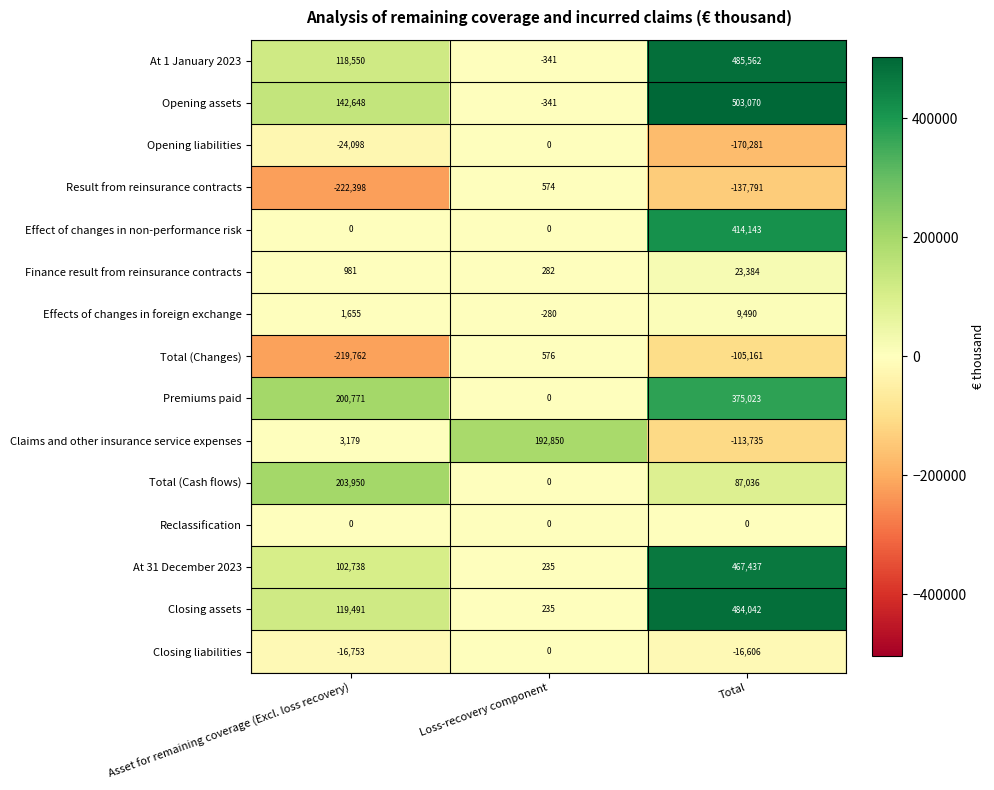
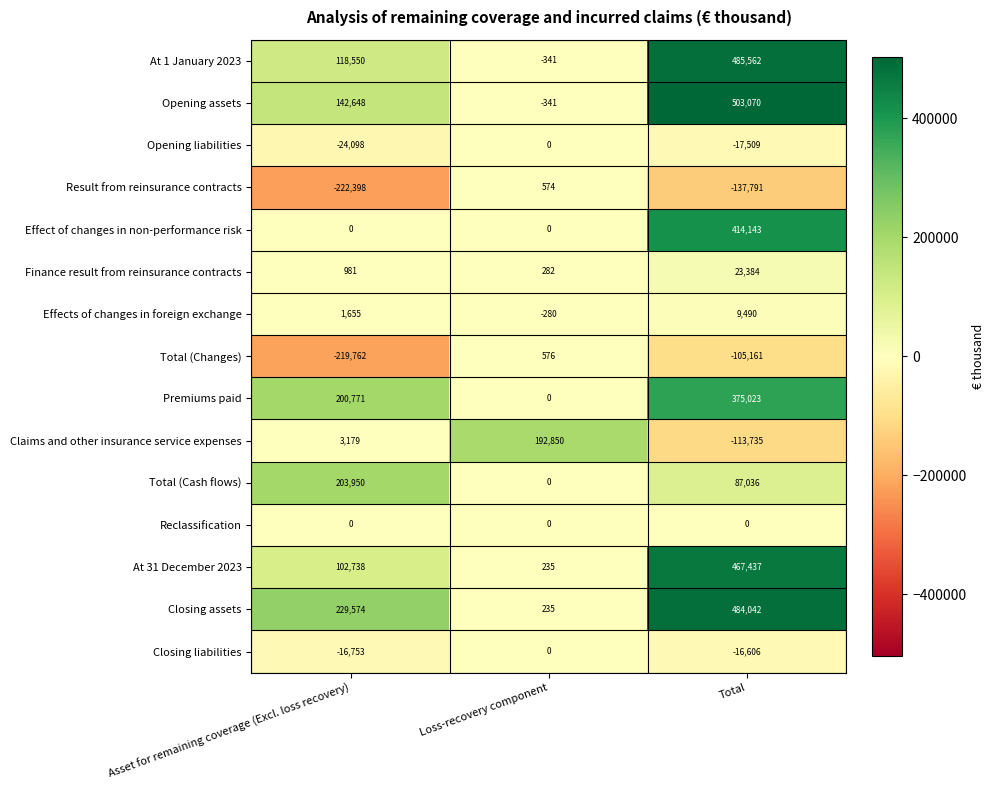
  {
    "At 1 January 2023": {
      "Asset for remaining coverage (Excl. loss recovery)": "118,550",
      "Loss-recovery component": "-341",
      "Total": "485,562"
    },
    "Opening assets": {
      "Asset for remaining coverage (Excl. loss recovery)": "142,648",
      "Loss-recovery component": "-341",
      "Total": "503,070"
    },
    "Opening liabilities": {
      "Asset for remaining coverage (Excl. loss recovery)": "-24,098",
      "Loss-recovery component": "0",
-     "Total": "-170,281"
+     "Total": "-17,509"
    },
    "Result from reinsurance contracts": {
      "Asset for remaining coverage (Excl. loss recovery)": "-222,398",
      "Loss-recovery component": "574",
      "Total": "-137,791"
    },
    "Effect of changes in non-performance risk": {
      "Asset for remaining coverage (Excl. loss recovery)": "0",
      "Loss-recovery component": "0",
      "Total": "414,143"
    },
    "Finance result from reinsurance contracts": {
      "Asset for remaining coverage (Excl. loss recovery)": "981",
      "Loss-recovery component": "282",
      "Total": "23,384"
    },
    "Effects of changes in foreign exchange": {
      "Asset for remaining coverage (Excl. loss recovery)": "1,655",
      "Loss-recovery component": "-280",
      "Total": "9,490"
    },
    "Total (Changes)": {
      "Asset for remaining coverage (Excl. loss recovery)": "-219,762",
      "Loss-recovery component": "576",
      "Total": "-105,161"
    },
    "Premiums paid": {
      "Asset for remaining coverage (Excl. loss recovery)": "200,771",
      "Loss-recovery component": "0",
      "Total": "375,023"
    },
    "Claims and other insurance service expenses": {
      "Asset for remaining coverage (Excl. loss recovery)": "3,179",
      "Loss-recovery component": "192,850",
      "Total": "-113,735"
    },
    "Total (Cash flows)": {
      "Asset for remaining coverage (Excl. loss recovery)": "203,950",
      "Loss-recovery component": "0",
      "Total": "87,036"
    },
    "Reclassification": {
      "Asset for remaining coverage (Excl. loss recovery)": "0",
      "Loss-recovery component": "0",
      "Total": "0"
    },
    "At 31 December 2023": {
      "Asset for remaining coverage (Excl. loss recovery)": "102,738",
      "Loss-recovery component": "235",
      "Total": "467,437"
    },
    "Closing assets": {
-     "Asset for remaining coverage (Excl. loss recovery)": "119,491",
+     "Asset for remaining coverage (Excl. loss recovery)": "229,574",
      "Loss-recovery component": "235",
      "Total": "484,042"
    },
    "Closing liabilities": {
      "Asset for remaining coverage (Excl. loss recovery)": "-16,753",
      "Loss-recovery component": "0",
      "Total": "-16,606"
    }
  }
